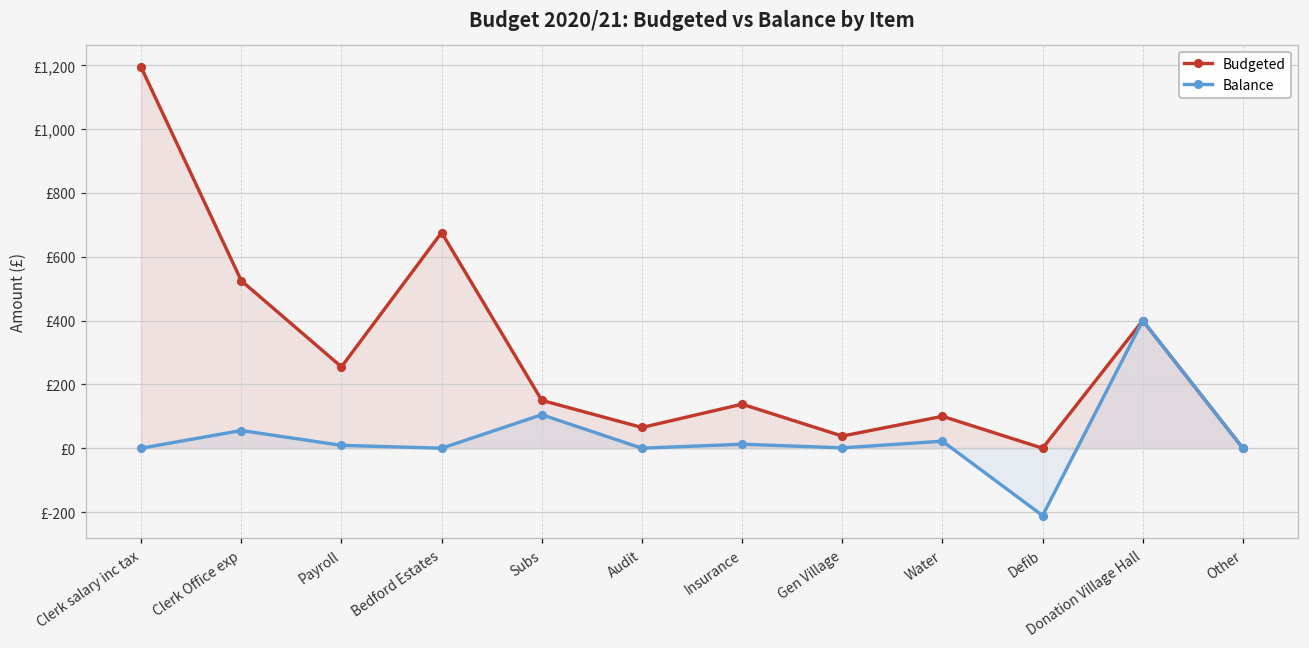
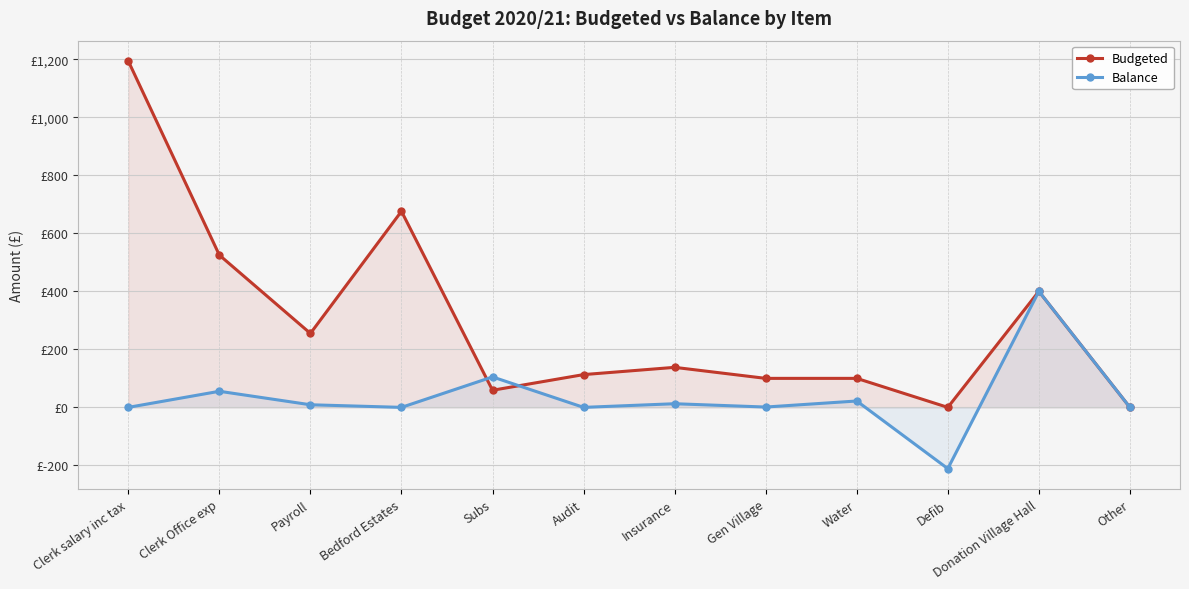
  {
    "Budgeted": {
      "Clerk salary inc tax": "£1,190",
      "Clerk Office exp": "£530",
      "Payroll": "£260",
      "Bedford Estates": "£680",
-     "Subs": "£150",
-     "Audit": "£70",
+     "Subs": "£60",
+     "Audit": "£110",
      "Insurance": "£140",
-     "Gen Village": "£40",
+     "Gen Village": "£100",
      "Water": "£100"
    }
  }
